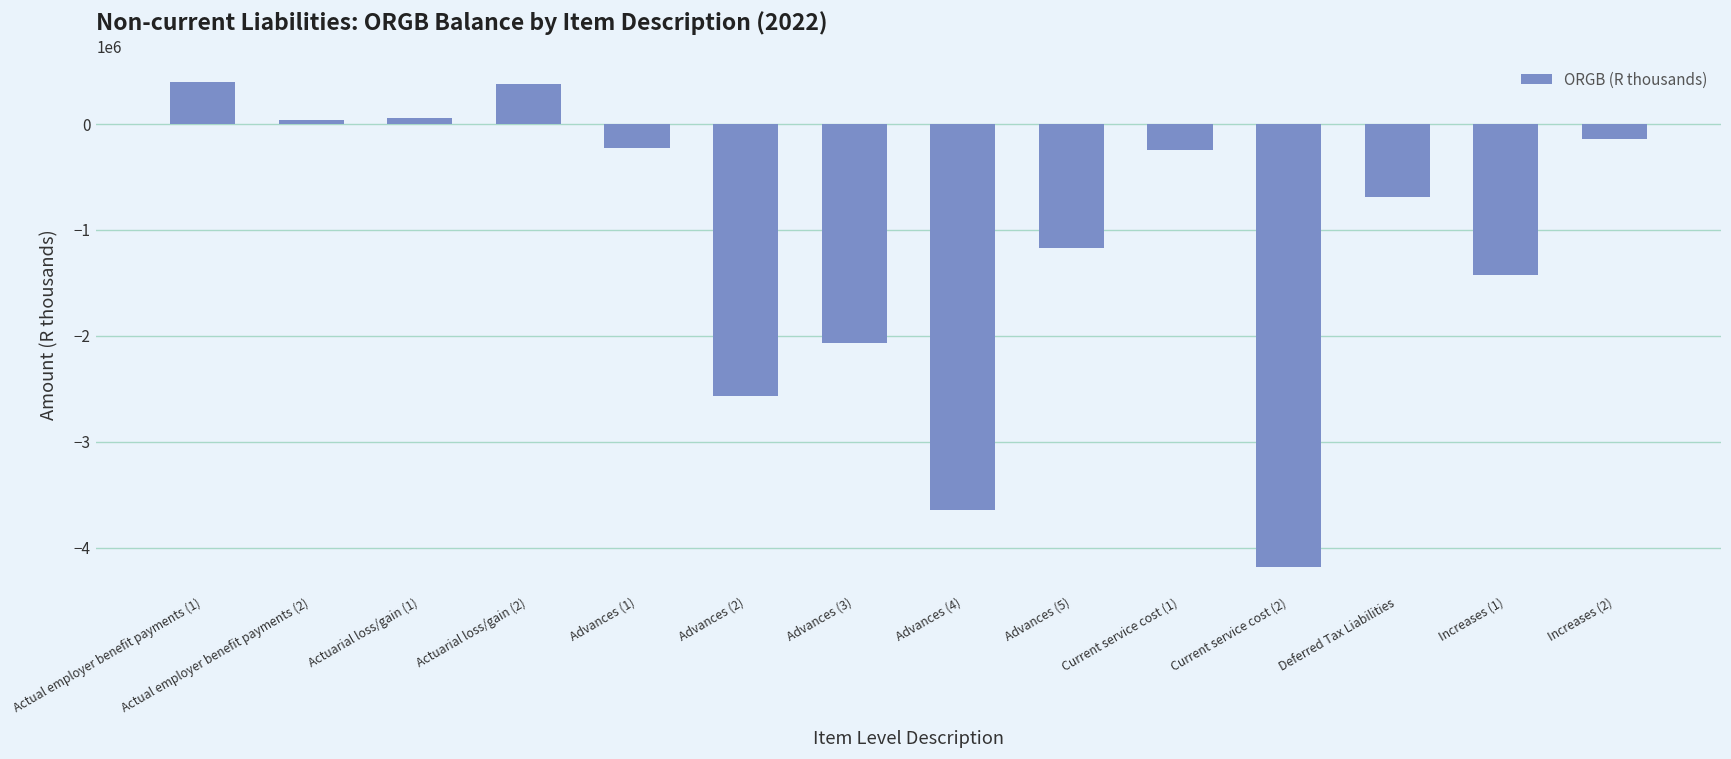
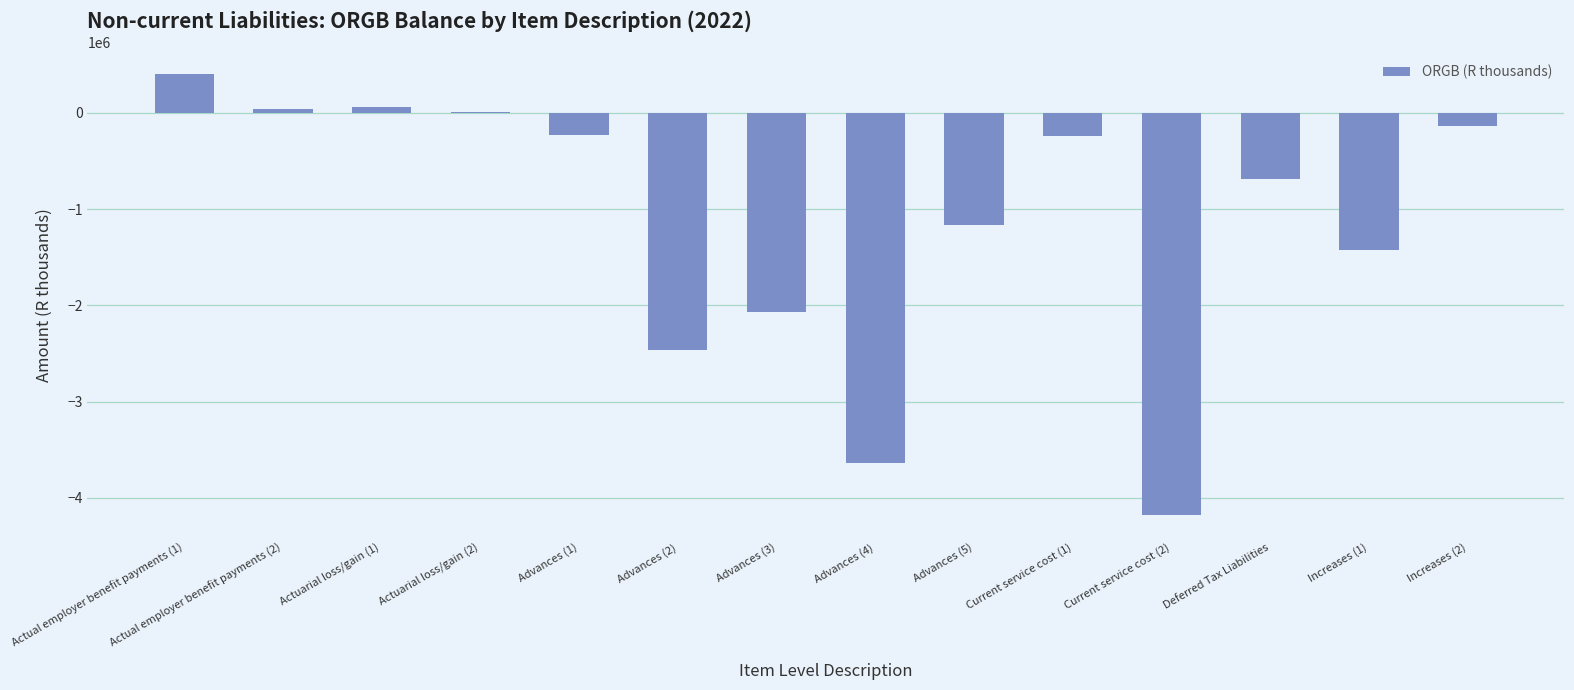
  {
    "Actual employer benefit payments (1)": 400000,
    "Actual employer benefit payments (2)": 0,
    "Actuarial loss/gain (1)": 100000,
-   "Actuarial loss/gain (2)": 400000,
+   "Actuarial loss/gain (2)": 0,
    "Advances (1)": -200000,
-   "Advances (2)": -2600000,
+   "Advances (2)": -2500000,
    "Advances (3)": -2100000,
    "Advances (4)": -3600000,
    "Advances (5)": -1200000,
    "Current service cost (1)": -200000,
    "Current service cost (2)": -4200000,
    "Deferred Tax Liabilities": -700000,
    "Increases (1)": -1400000,
    "Increases (2)": -100000
  }
